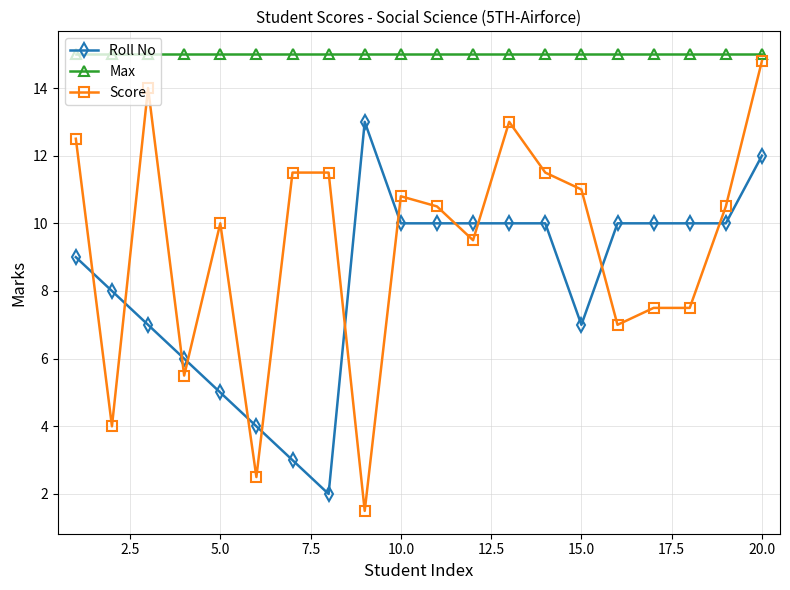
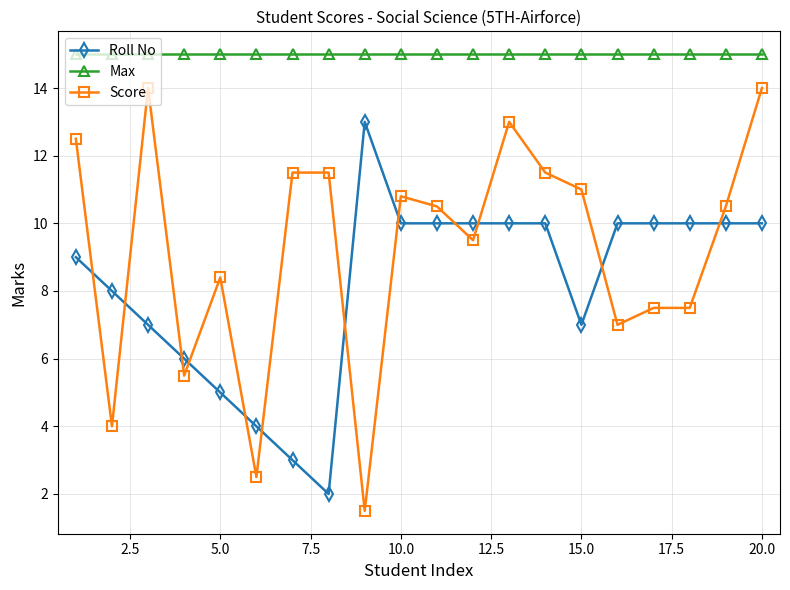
  {
    "Roll No": {
      "5.0": 5,
      "10.0": 10,
      "15.0": 7,
-     "20.0": 12
+     "20.0": 10
    },
    "Max": {
      "5.0": 15.0,
      "10.0": 15.0,
      "15.0": 15.0,
      "20.0": 15.0
    },
    "Score": {
-     "5.0": 10.0,
+     "5.0": 8.4,
      "10.0": 10.8,
      "15.0": 11.0,
-     "20.0": 14.8
+     "20.0": 14.0
    }
  }
